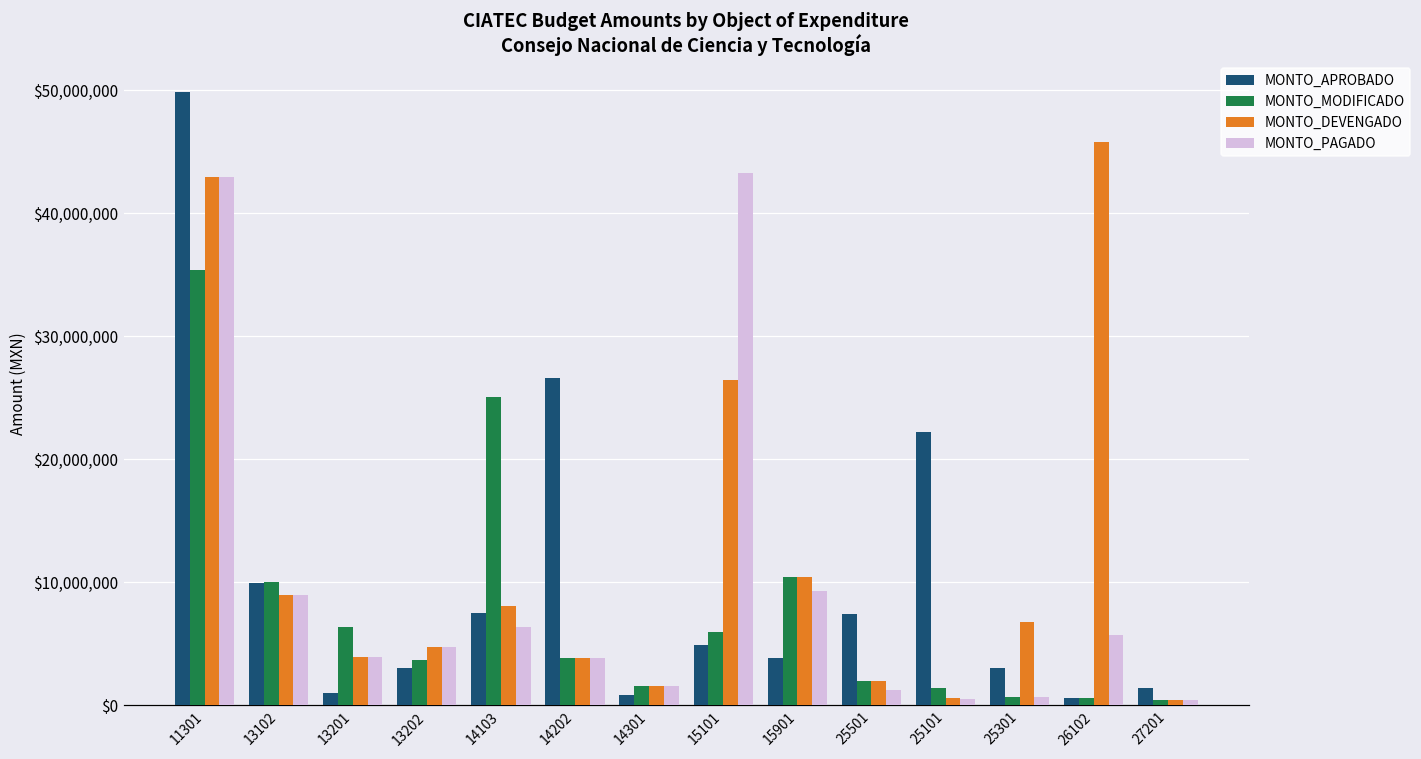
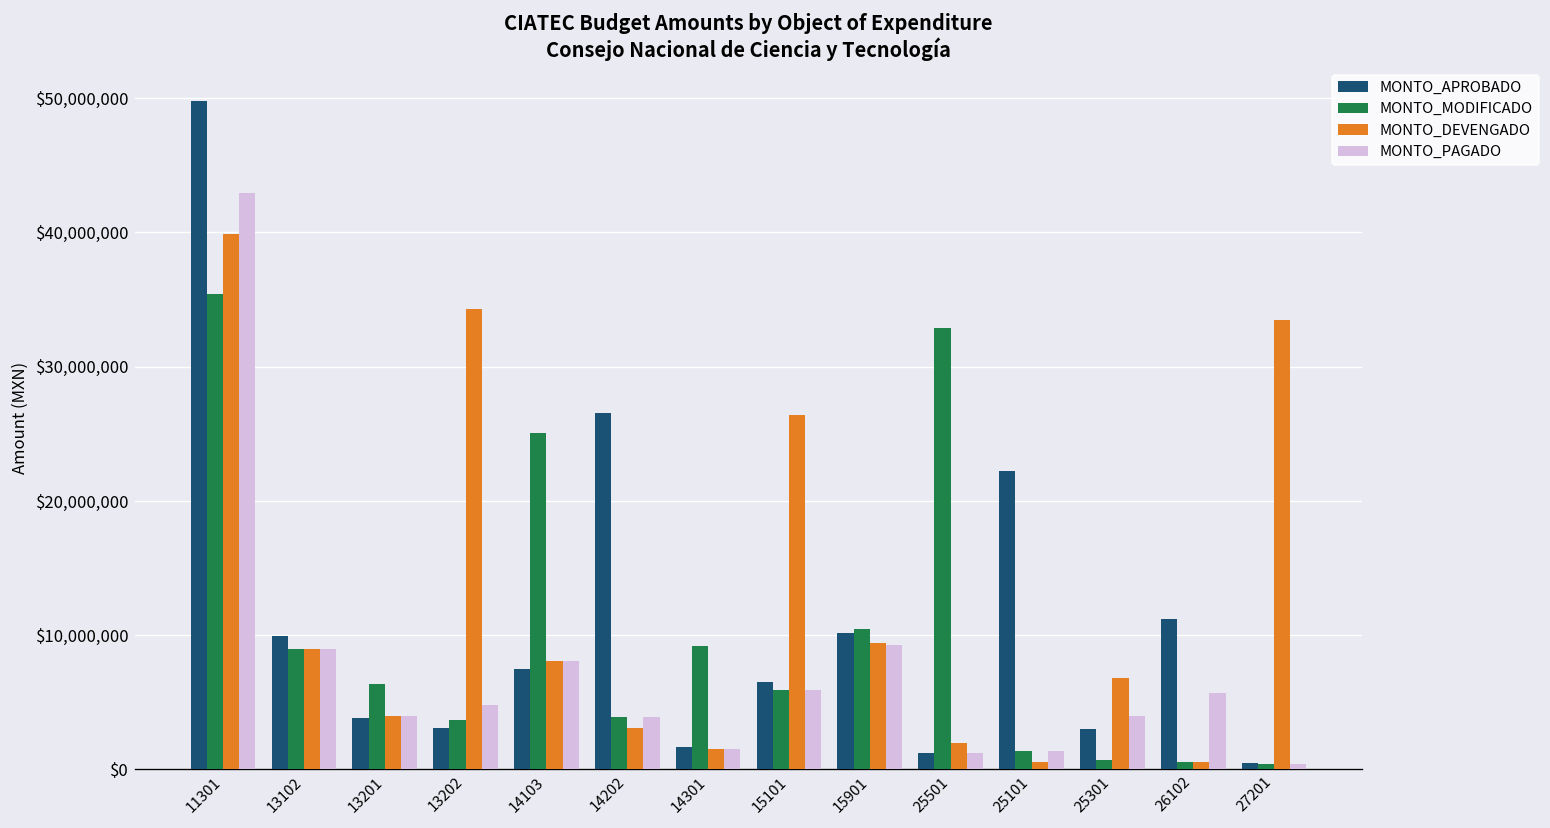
  {
    "MONTO_APROBADO": {
      "11301": "$49,800,000",
      "13102": "$9,900,000",
-     "13201": "$1,000,000",
+     "13201": "$3,900,000",
      "13202": "$3,100,000",
      "14103": "$7,500,000",
      "14202": "$26,600,000",
-     "14301": "$900,000",
-     "15101": "$4,900,000",
-     "15901": "$3,800,000",
-     "25501": "$7,400,000",
+     "14301": "$1,600,000",
+     "15101": "$6,500,000",
+     "15901": "$10,200,000",
+     "25501": "$1,200,000",
      "25101": "$22,200,000",
      "25301": "$3,000,000",
-     "26102": "$600,000",
-     "27201": "$1,400,000"
+     "26102": "$11,200,000",
+     "27201": "$500,000"
    },
    "MONTO_MODIFICADO": {
      "11301": "$35,400,000",
-     "13102": "$10,000,000",
+     "13102": "$8,900,000",
      "13201": "$6,300,000",
      "13202": "$3,700,000",
      "14103": "$25,100,000",
      "14202": "$3,900,000",
-     "14301": "$1,600,000",
+     "14301": "$9,200,000",
      "15101": "$5,900,000",
      "15901": "$10,400,000",
-     "25501": "$1,900,000",
+     "25501": "$32,800,000",
      "25101": "$1,400,000",
      "25301": "$700,000",
      "26102": "$600,000",
      "27201": "$400,000"
    },
    "MONTO_DEVENGADO": {
-     "11301": "$43,000,000",
+     "11301": "$39,900,000",
      "13102": "$8,900,000",
      "13201": "$4,000,000",
-     "13202": "$4,800,000",
+     "13202": "$34,300,000",
      "14103": "$8,100,000",
-     "14202": "$3,900,000",
+     "14202": "$3,100,000",
      "14301": "$1,600,000",
      "15101": "$26,400,000",
-     "15901": "$10,400,000",
+     "15901": "$9,400,000",
      "25501": "$1,900,000",
      "25101": "$600,000",
      "25301": "$6,800,000",
-     "26102": "$45,800,000",
-     "27201": "$400,000"
+     "26102": "$600,000",
+     "27201": "$33,500,000"
    },
    "MONTO_PAGADO": {
      "11301": "$43,000,000",
      "13102": "$8,900,000",
      "13201": "$4,000,000",
      "13202": "$4,800,000",
-     "14103": "$6,300,000",
+     "14103": "$8,100,000",
      "14202": "$3,900,000",
      "14301": "$1,600,000",
-     "15101": "$43,300,000",
+     "15101": "$5,900,000",
      "15901": "$9,300,000",
      "25501": "$1,200,000",
-     "25101": "$500,000",
-     "25301": "$700,000",
+     "25101": "$1,400,000",
+     "25301": "$4,000,000",
      "26102": "$5,700,000",
      "27201": "$400,000"
    }
  }
